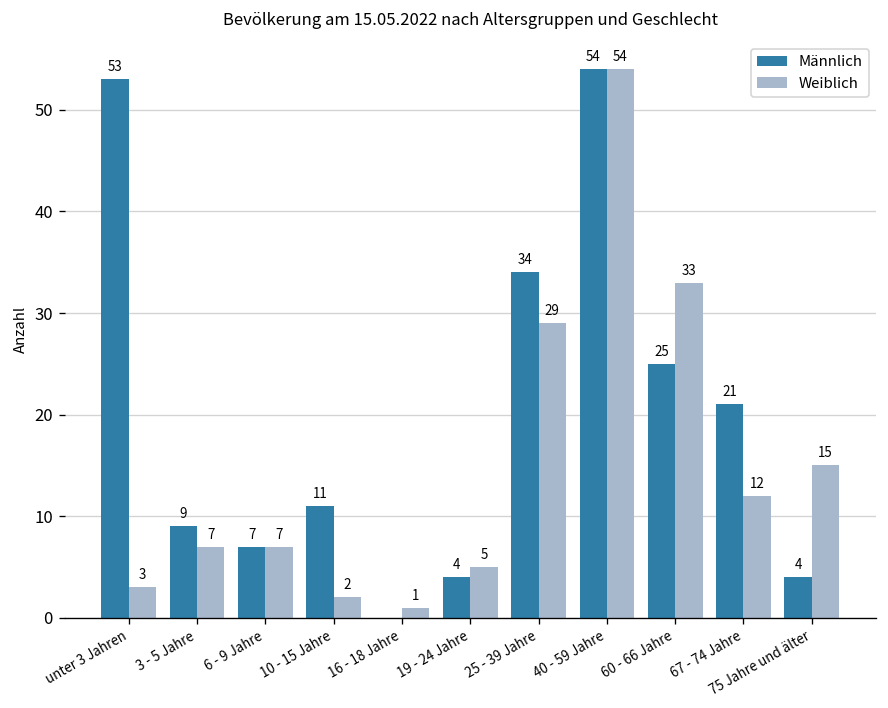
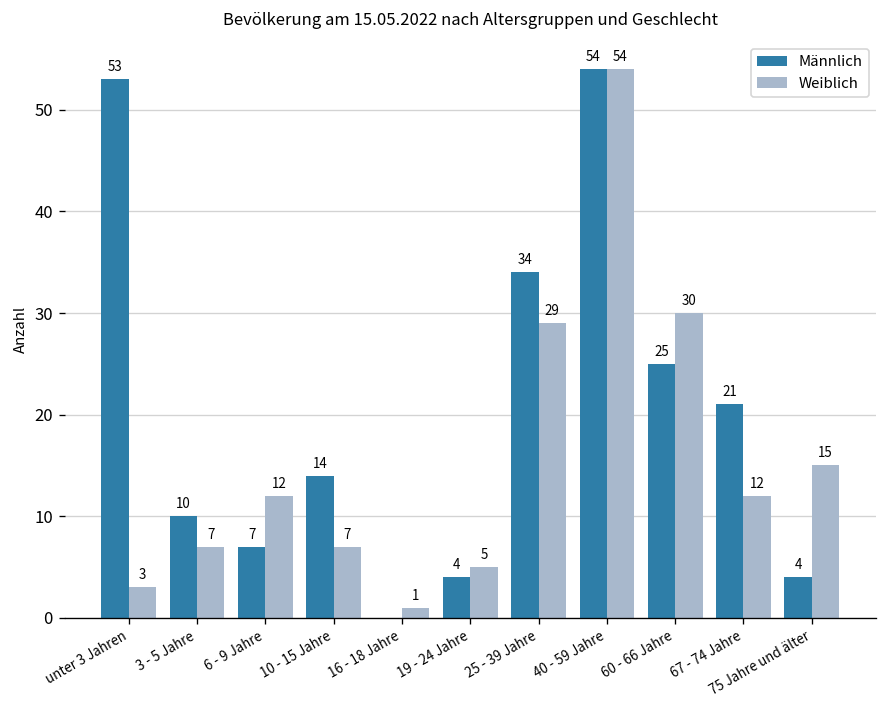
  {
    "Männlich": {
      "unter 3 Jahren": 53,
-     "3 - 5 Jahre": 9,
+     "3 - 5 Jahre": 10,
      "6 - 9 Jahre": 7,
-     "10 - 15 Jahre": 11,
+     "10 - 15 Jahre": 14,
      "19 - 24 Jahre": 4,
      "25 - 39 Jahre": 34,
      "40 - 59 Jahre": 54,
      "60 - 66 Jahre": 25,
      "67 - 74 Jahre": 21,
      "75 Jahre und älter": 4
    },
    "Weiblich": {
      "unter 3 Jahren": 3,
      "3 - 5 Jahre": 7,
-     "6 - 9 Jahre": 7,
-     "10 - 15 Jahre": 2,
+     "6 - 9 Jahre": 12,
+     "10 - 15 Jahre": 7,
      "16 - 18 Jahre": 1,
      "19 - 24 Jahre": 5,
      "25 - 39 Jahre": 29,
      "40 - 59 Jahre": 54,
-     "60 - 66 Jahre": 33,
+     "60 - 66 Jahre": 30,
      "67 - 74 Jahre": 12,
      "75 Jahre und älter": 15
    }
  }
